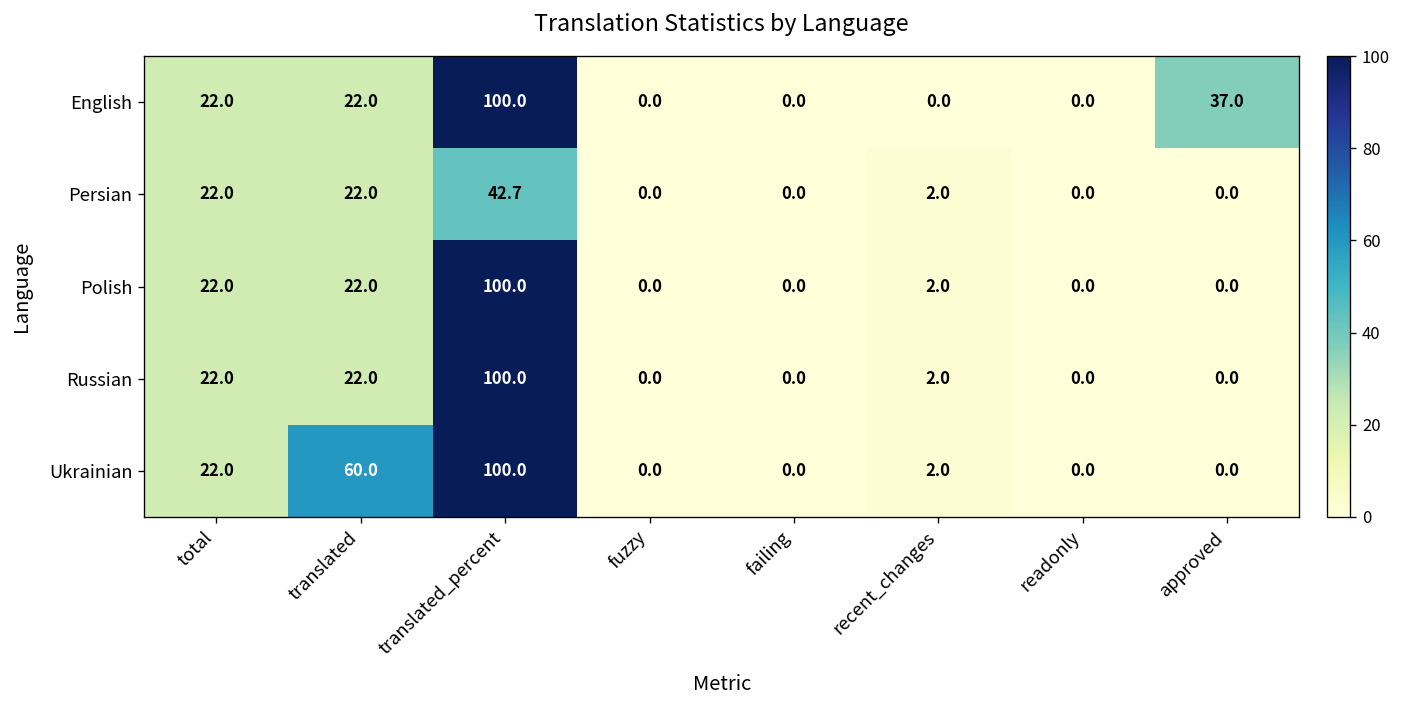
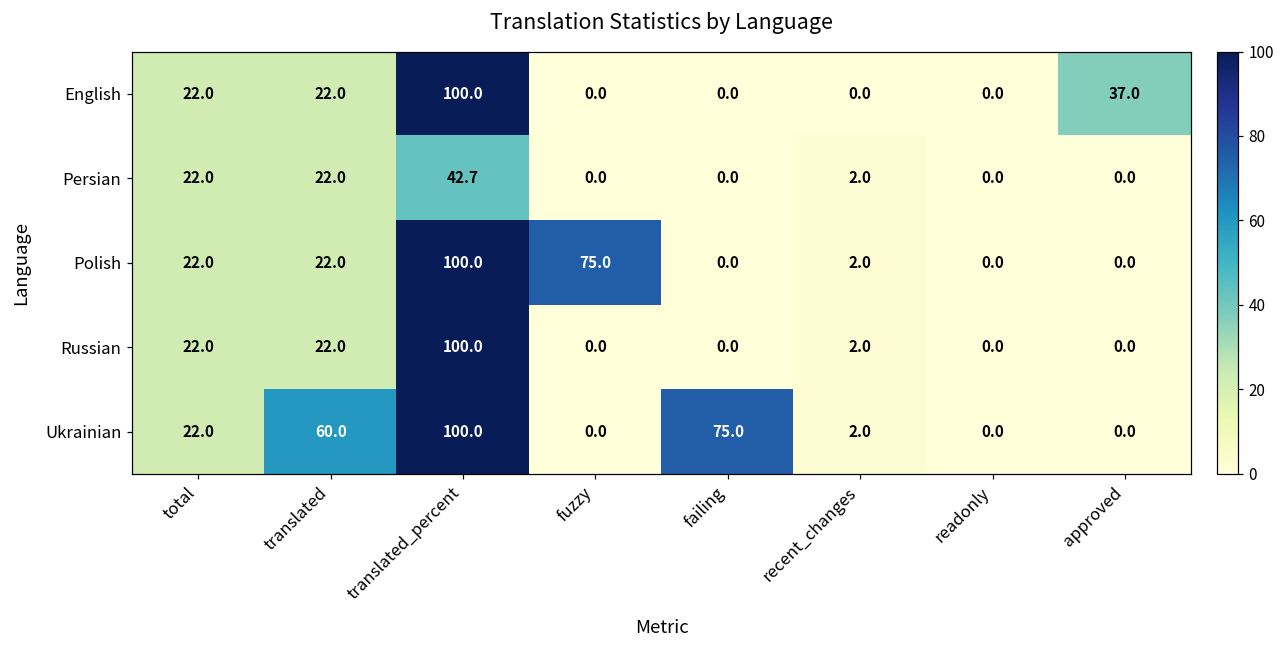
  {
    "English": {
      "total": 22.0,
      "translated": 22.0,
      "translated_percent": 100.0,
      "fuzzy": 0.0,
      "failing": 0.0,
      "recent_changes": 0.0,
      "readonly": 0.0,
      "approved": 37.0
    },
    "Persian": {
      "total": 22.0,
      "translated": 22.0,
      "translated_percent": 42.7,
      "fuzzy": 0.0,
      "failing": 0.0,
      "recent_changes": 2.0,
      "readonly": 0.0,
      "approved": 0.0
    },
    "Polish": {
      "total": 22.0,
      "translated": 22.0,
      "translated_percent": 100.0,
-     "fuzzy": 0.0,
+     "fuzzy": 75.0,
      "failing": 0.0,
      "recent_changes": 2.0,
      "readonly": 0.0,
      "approved": 0.0
    },
    "Russian": {
      "total": 22.0,
      "translated": 22.0,
      "translated_percent": 100.0,
      "fuzzy": 0.0,
      "failing": 0.0,
      "recent_changes": 2.0,
      "readonly": 0.0,
      "approved": 0.0
    },
    "Ukrainian": {
      "total": 22.0,
      "translated": 60.0,
      "translated_percent": 100.0,
      "fuzzy": 0.0,
-     "failing": 0.0,
+     "failing": 75.0,
      "recent_changes": 2.0,
      "readonly": 0.0,
      "approved": 0.0
    }
  }
